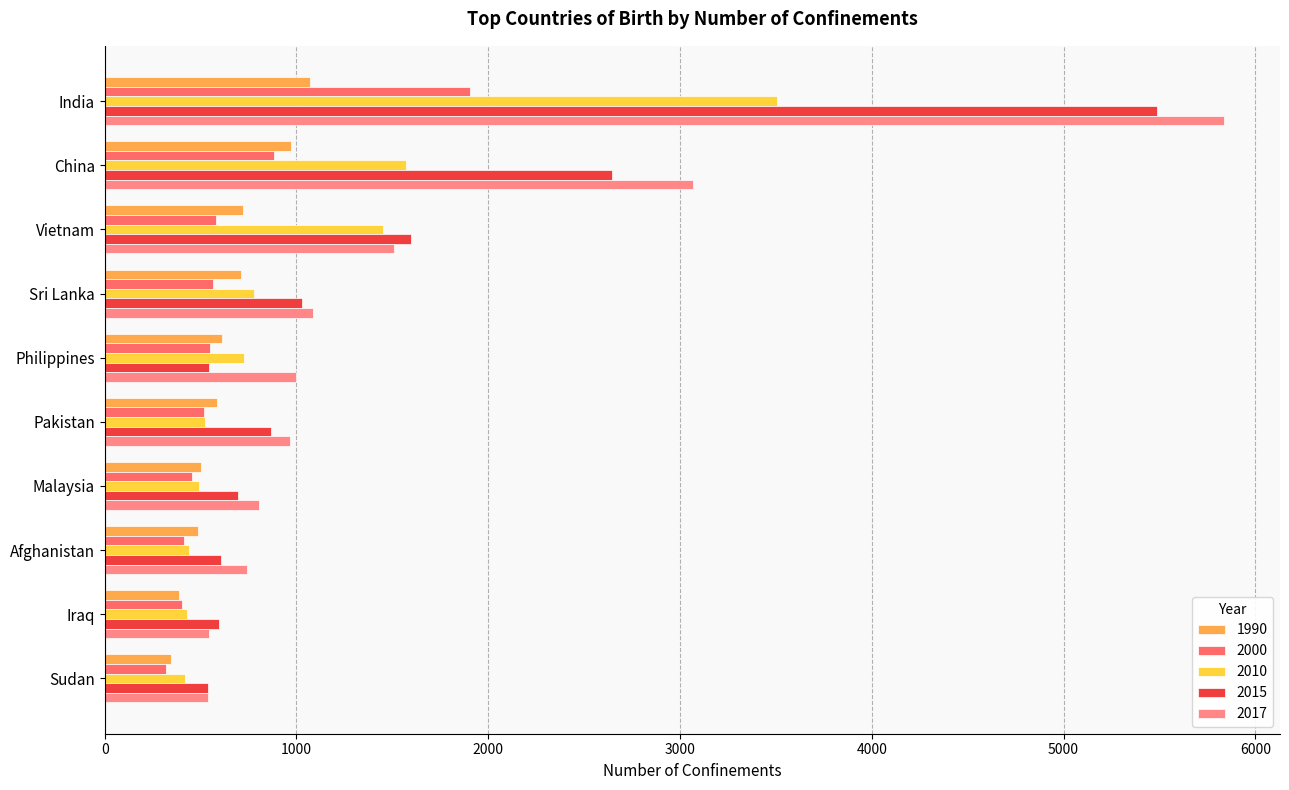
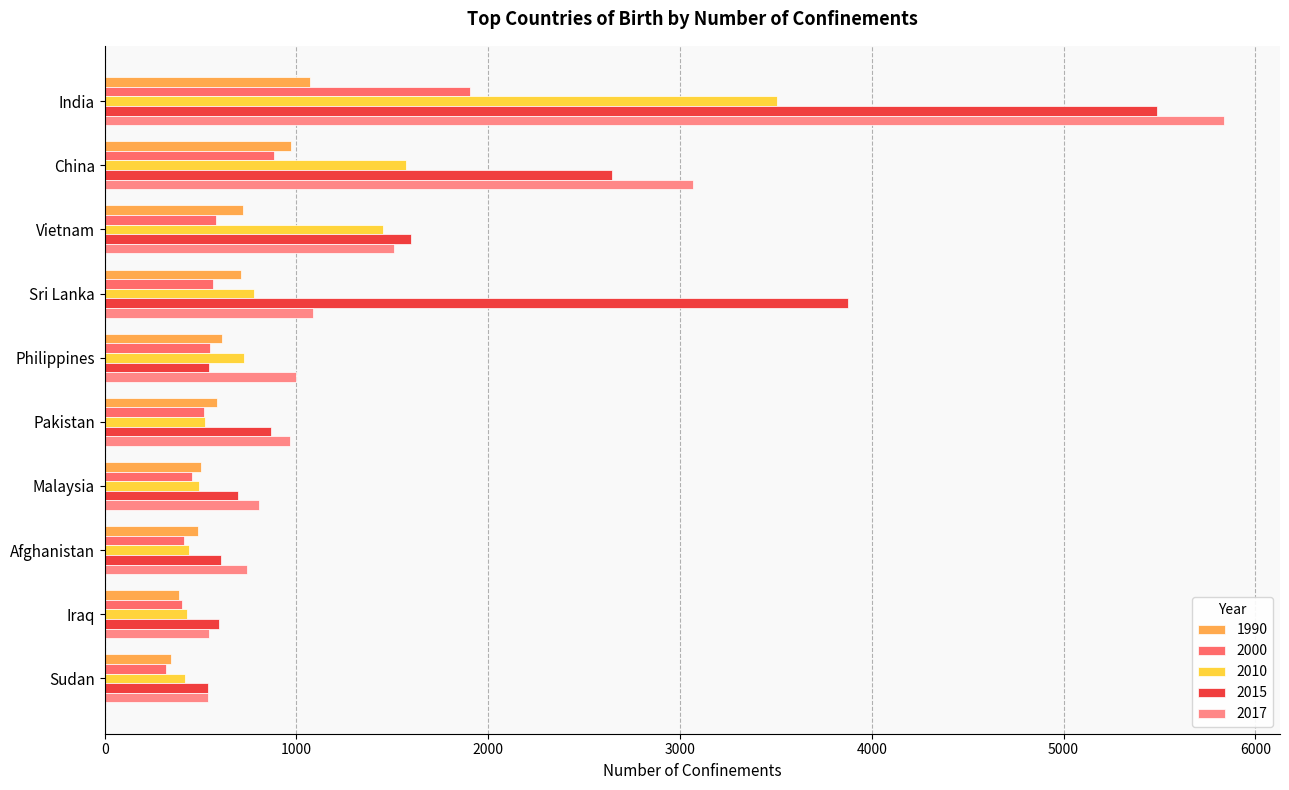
  {
    "2015": {
      "India": 5490,
      "China": 2650,
      "Vietnam": 1600,
-     "Sri Lanka": 1030,
+     "Sri Lanka": 3880,
      "Philippines": 540,
      "Pakistan": 870,
      "Malaysia": 700,
      "Afghanistan": 610,
      "Iraq": 590,
      "Sudan": 540
    }
  }
